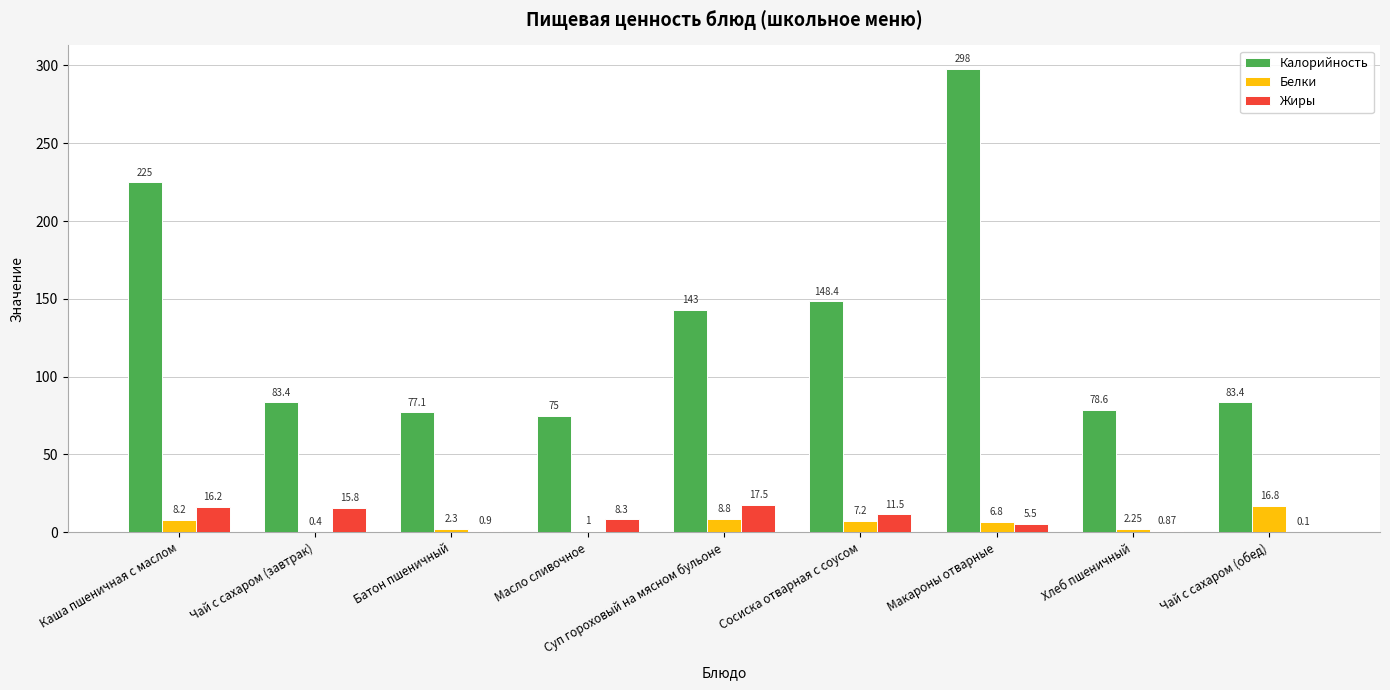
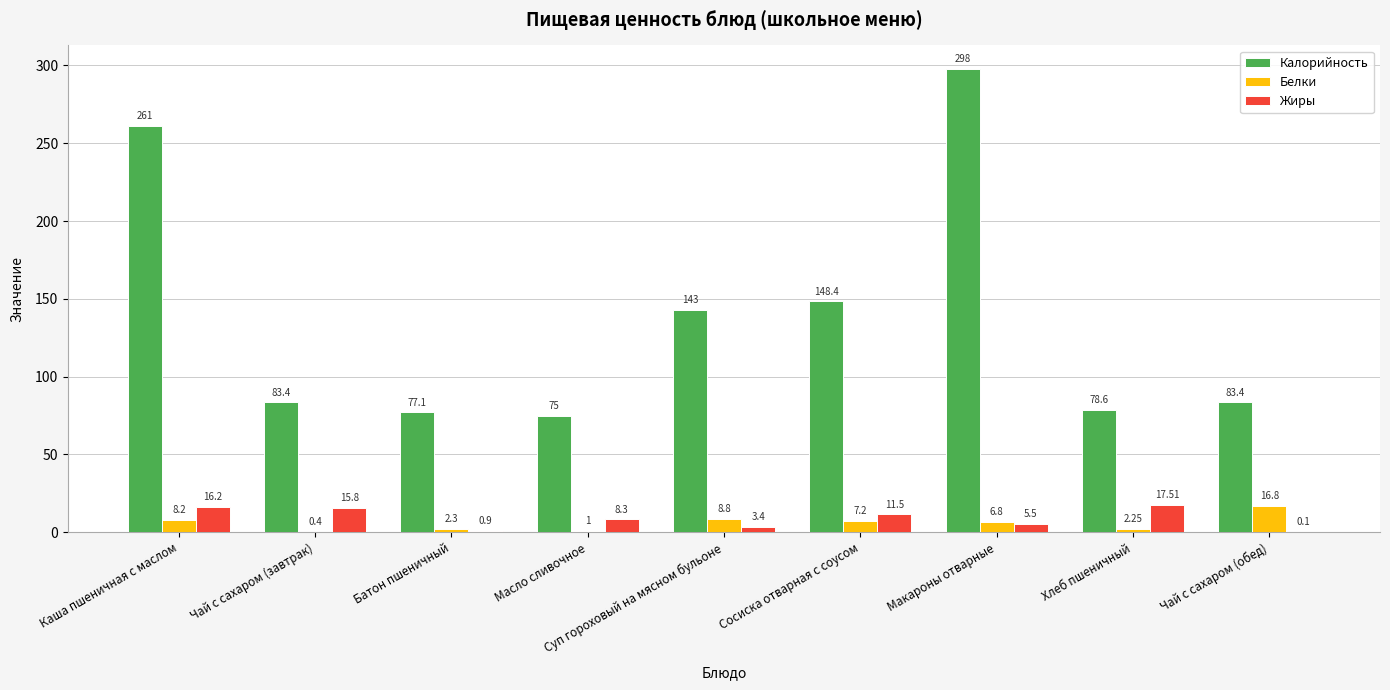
  {
    "Калорийность": {
-     "Каша пшеничная с маслом": 225,
+     "Каша пшеничная с маслом": 261,
      "Чай с сахаром (завтрак)": 83.4,
      "Батон пшеничный": 77.1,
      "Масло сливочное": 75,
      "Суп гороховый на мясном бульоне": 143,
      "Сосиска отварная с соусом": 148.4,
      "Макароны отварные": 298,
      "Хлеб пшеничный": 78.6,
      "Чай с сахаром (обед)": 83.4
    },
    "Белки": {
      "Каша пшеничная с маслом": 8.2,
      "Чай с сахаром (завтрак)": 0.4,
      "Батон пшеничный": 2.3,
      "Масло сливочное": 1,
      "Суп гороховый на мясном бульоне": 8.8,
      "Сосиска отварная с соусом": 7.2,
      "Макароны отварные": 6.8,
      "Хлеб пшеничный": 2.25,
      "Чай с сахаром (обед)": 16.8
    },
    "Жиры": {
      "Каша пшеничная с маслом": 16.2,
      "Чай с сахаром (завтрак)": 15.8,
      "Батон пшеничный": 0.9,
      "Масло сливочное": 8.3,
-     "Суп гороховый на мясном бульоне": 17.5,
+     "Суп гороховый на мясном бульоне": 3.4,
      "Сосиска отварная с соусом": 11.5,
      "Макароны отварные": 5.5,
-     "Хлеб пшеничный": 0.87,
+     "Хлеб пшеничный": 17.51,
      "Чай с сахаром (обед)": 0.1
    }
  }
